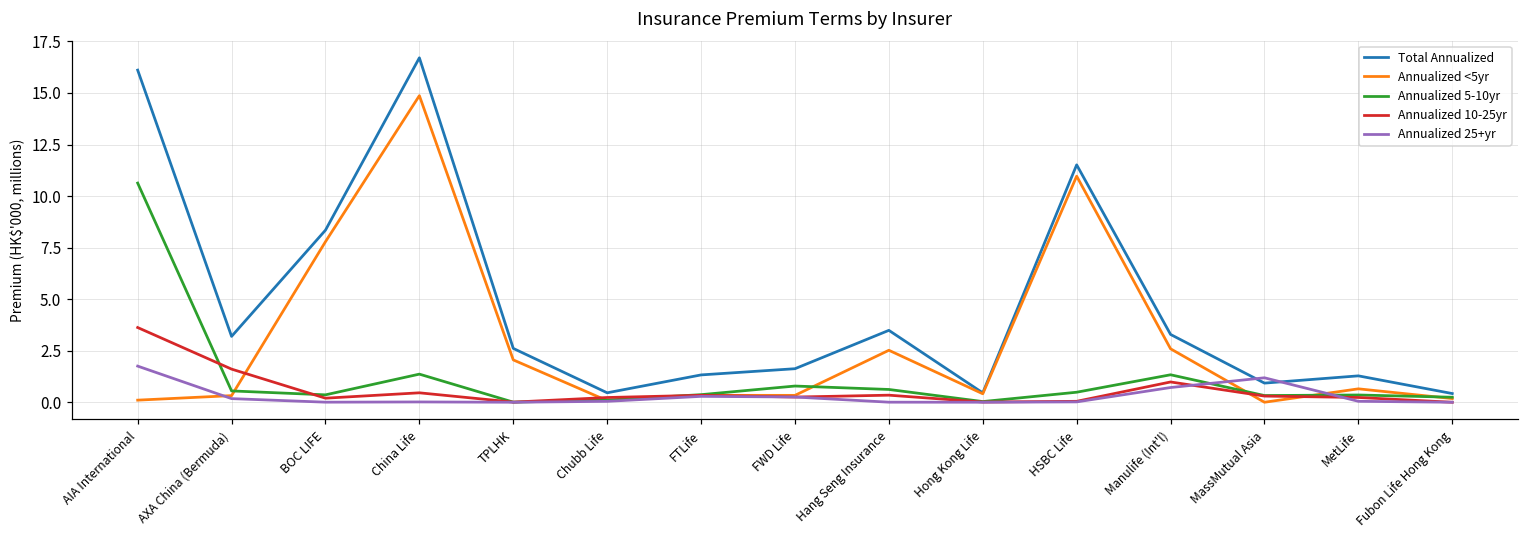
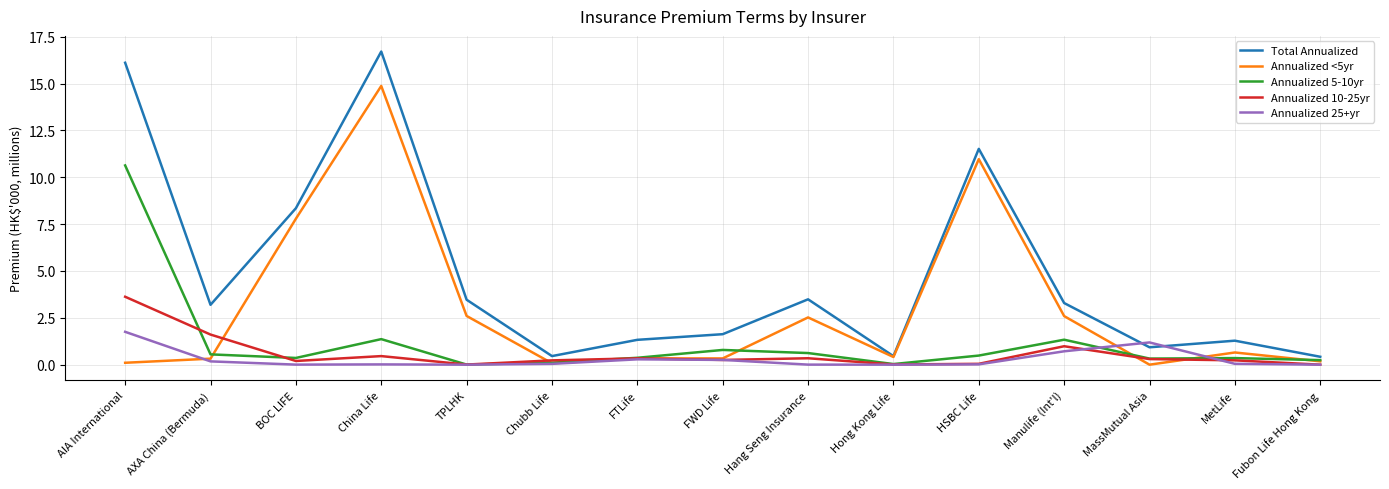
  {
    "Total Annualized": {
      "AIA International": 16.1,
      "AXA China (Bermuda)": 3.2,
      "BOC LIFE": 8.3,
      "China Life": 16.7,
-     "TPLHK": 2.6,
+     "TPLHK": 3.5,
      "Chubb Life": 0.5,
      "FTLife": 1.3,
      "FWD Life": 1.6,
      "Hang Seng Insurance": 3.5,
      "HSBC Life": 11.5,
      "Manulife (Int'l)": 3.3,
      "MassMutual Asia": 0.9,
      "MetLife": 1.3,
      "Fubon Life Hong Kong": 0.4
    },
    "Annualized <5yr": {
      "AIA International": 0.1,
      "AXA China (Bermuda)": 0.3,
      "BOC LIFE": 7.8,
      "China Life": 14.9,
-     "TPLHK": 2.1,
+     "TPLHK": 2.6,
      "Hang Seng Insurance": 2.5,
      "HSBC Life": 11.0,
      "Manulife (Int'l)": 2.6,
      "MassMutual Asia": 0.0,
      "MetLife": 0.7
    },
    "Annualized 5-10yr": {
      "AIA International": 10.6,
      "AXA China (Bermuda)": 0.5,
      "BOC LIFE": 0.4,
      "China Life": 1.4,
      "FWD Life": 0.8,
      "Hang Seng Insurance": 0.6,
      "HSBC Life": 0.5,
      "Manulife (Int'l)": 1.3
    },
    "Annualized 10-25yr": {
      "AIA International": 3.6,
      "AXA China (Bermuda)": 1.6,
      "BOC LIFE": 0.2,
      "China Life": 0.5,
      "Hang Seng Insurance": 0.3,
      "Manulife (Int'l)": 1.0
    },
    "Annualized 25+yr": {
      "AIA International": 1.8,
      "AXA China (Bermuda)": 0.2,
      "BOC LIFE": 0.0,
      "China Life": 0.0,
      "Hang Seng Insurance": 0.0,
      "Manulife (Int'l)": 0.7,
      "MassMutual Asia": 1.2,
      "MetLife": 0.0
    }
  }
